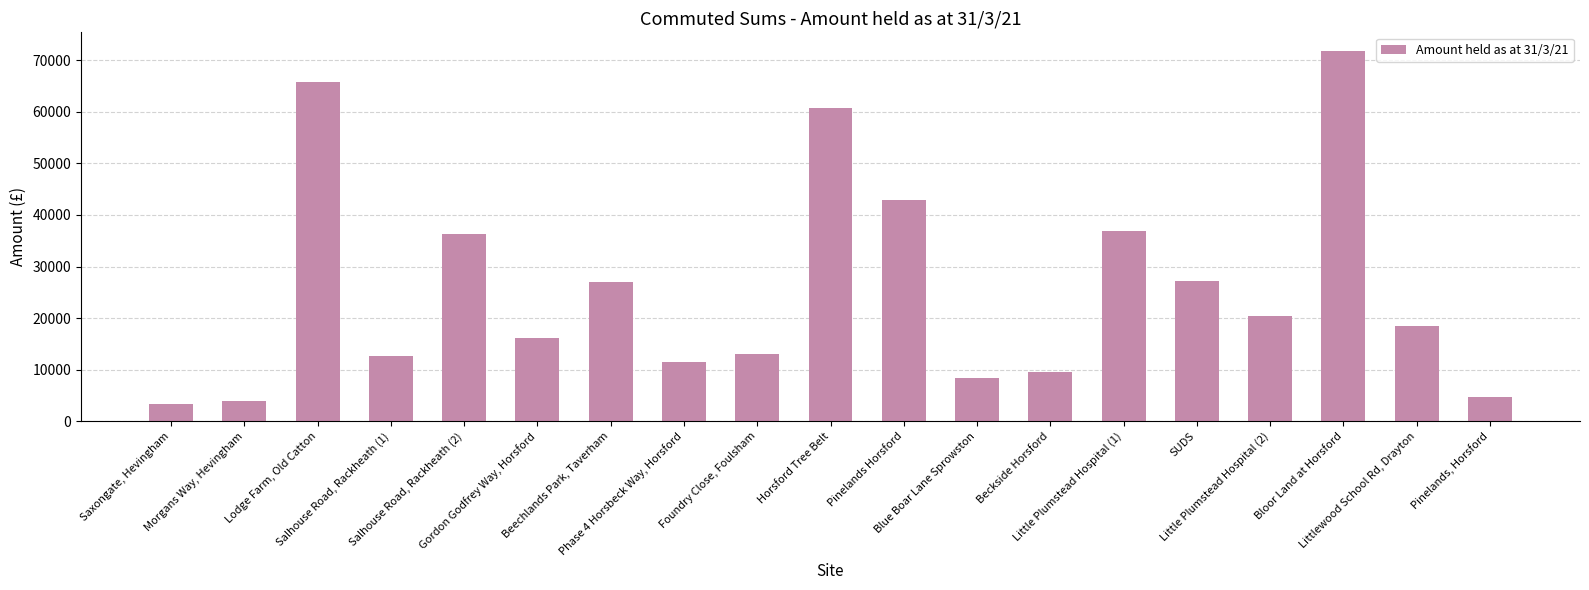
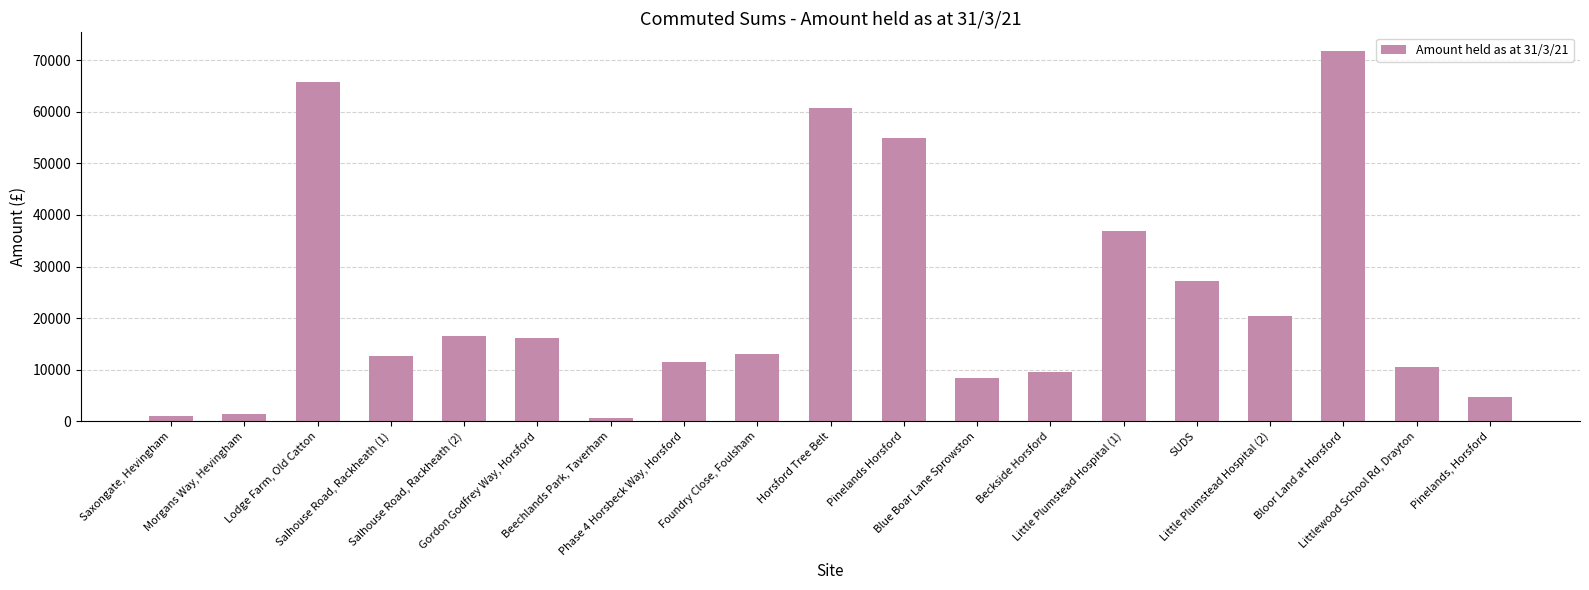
  {
-   "Saxongate, Hevingham": 3000,
-   "Morgans Way, Hevingham": 4000,
+   "Saxongate, Hevingham": 1000,
+   "Morgans Way, Hevingham": 1000,
    "Lodge Farm, Old Catton": 66000,
    "Salhouse Road, Rackheath (1)": 13000,
-   "Salhouse Road, Rackheath (2)": 36000,
+   "Salhouse Road, Rackheath (2)": 16000,
    "Gordon Godfrey Way, Horsford": 16000,
-   "Beechlands Park, Taverham": 27000,
+   "Beechlands Park, Taverham": 1000,
    "Phase 4 Horsbeck Way, Horsford": 12000,
    "Foundry Close, Foulsham": 13000,
    "Horsford Tree Belt": 61000,
-   "Pinelands Horsford": 43000,
+   "Pinelands Horsford": 55000,
    "Blue Boar Lane Sprowston": 8000,
    "Beckside Horsford": 10000,
    "Little Plumstead Hospital (1)": 37000,
    "SUDS": 27000,
    "Little Plumstead Hospital (2)": 20000,
    "Bloor Land at Horsford": 72000,
-   "Littlewood School Rd, Drayton": 19000,
+   "Littlewood School Rd, Drayton": 10000,
    "Pinelands, Horsford": 5000
  }
